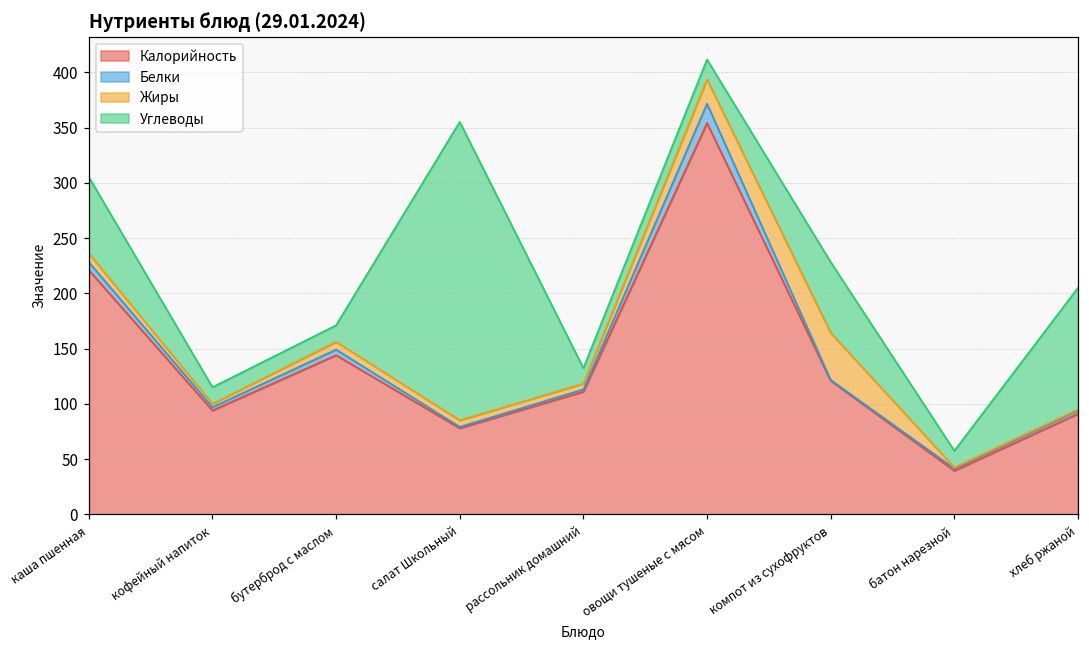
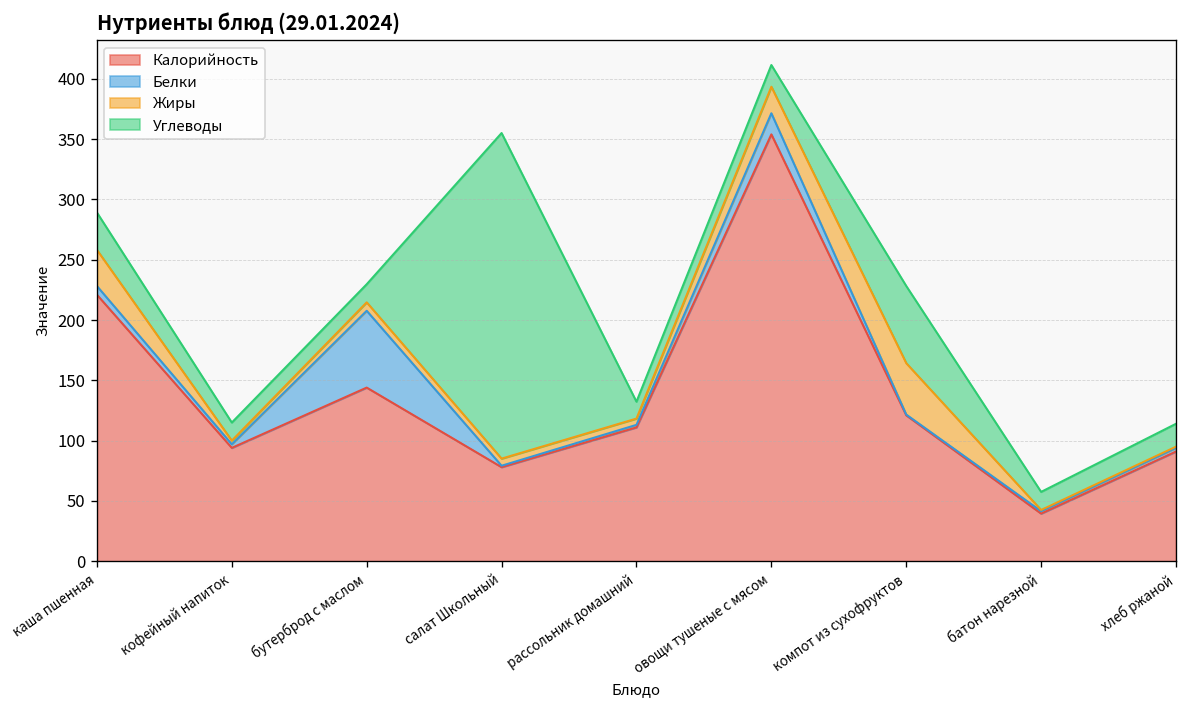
  {
    "Калорийность": {
      "каша пшенная": 221,
      "кофейный напиток": 94,
      "бутерброд с маслом": 144,
      "овощи тушеные с мясом": 354,
      "хлеб ржаной": 91
    },
    "Белки": {
      "каша пшенная": 7,
      "кофейный напиток": 3,
-     "бутерброд с маслом": 5,
+     "бутерброд с маслом": 64,
      "овощи тушеные с мясом": 18
    },
    "Жиры": {
-     "каша пшенная": 8,
+     "каша пшенная": 30,
      "кофейный напиток": 3,
      "бутерброд с маслом": 7,
      "салат Школьный": 6,
      "рассольник домашний": 5,
      "овощи тушеные с мясом": 22,
      "компот из сухофруктов": 43
    },
    "Углеводы": {
-     "каша пшенная": 69,
+     "каша пшенная": 31,
      "кофейный напиток": 15,
      "бутерброд с маслом": 15,
      "салат Школьный": 270,
      "рассольник домашний": 14,
      "овощи тушеные с мясом": 18,
      "компот из сухофруктов": 64,
      "батон нарезной": 15,
-     "хлеб ржаной": 110
+     "хлеб ржаной": 19
    }
  }
